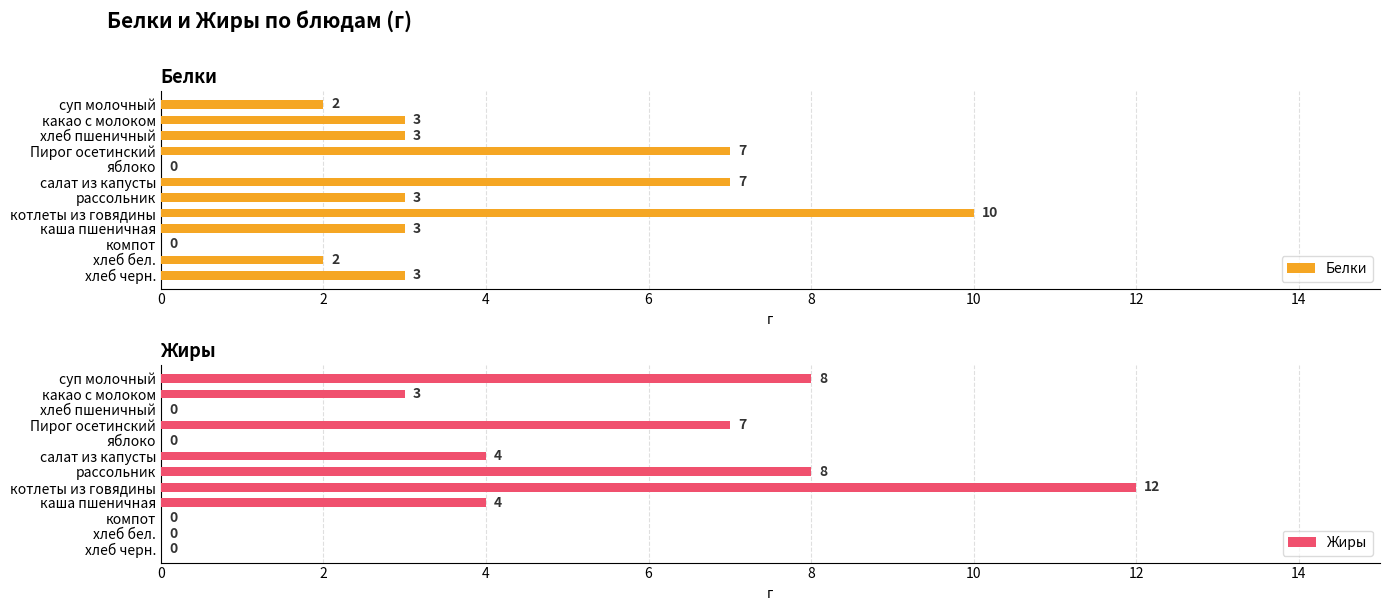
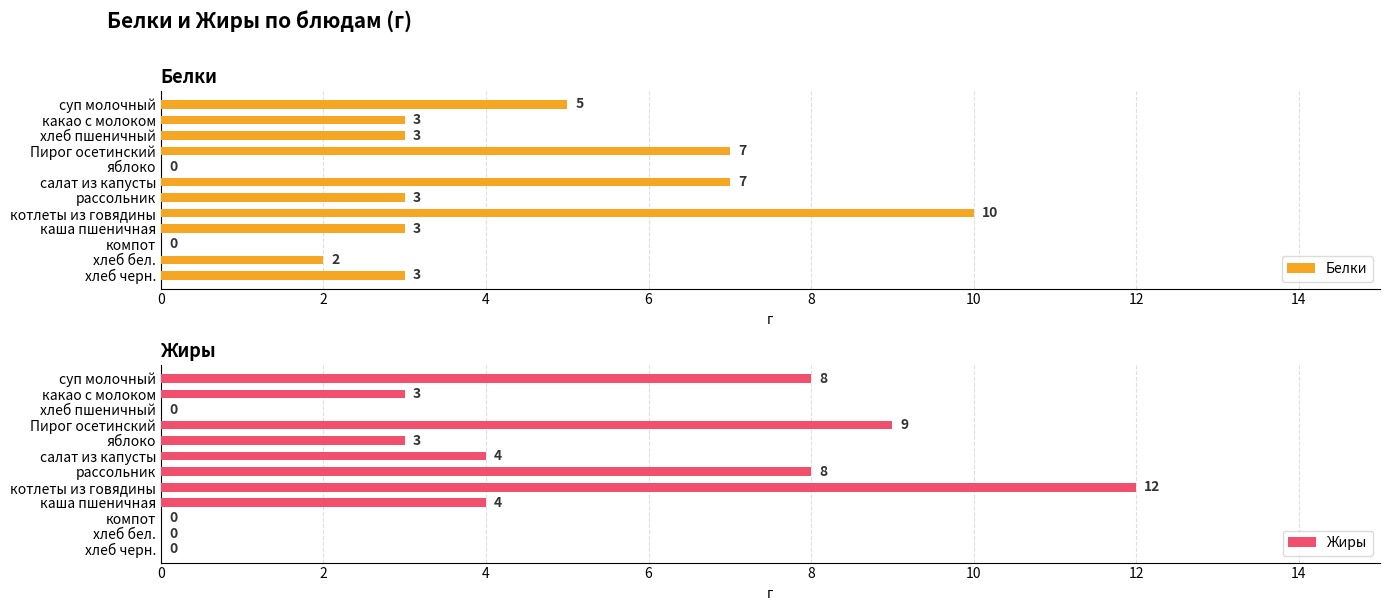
  {
    "Белки": {
-     "суп молочный": 2,
+     "суп молочный": 5,
      "какао с молоком": 3,
      "хлеб пшеничный": 3,
      "Пирог осетинский": 7,
      "яблоко": 0,
      "салат из капусты": 7,
      "рассольник": 3,
      "котлеты из говядины": 10,
      "каша пшеничная": 3,
      "компот": 0,
      "хлеб бел.": 2,
      "хлеб черн.": 3
    },
    "Жиры": {
      "суп молочный": 8,
      "какао с молоком": 3,
      "хлеб пшеничный": 0,
-     "Пирог осетинский": 7,
-     "яблоко": 0,
+     "Пирог осетинский": 9,
+     "яблоко": 3,
      "салат из капусты": 4,
      "рассольник": 8,
      "котлеты из говядины": 12,
      "каша пшеничная": 4,
      "компот": 0,
      "хлеб бел.": 0,
      "хлеб черн.": 0
    }
  }
